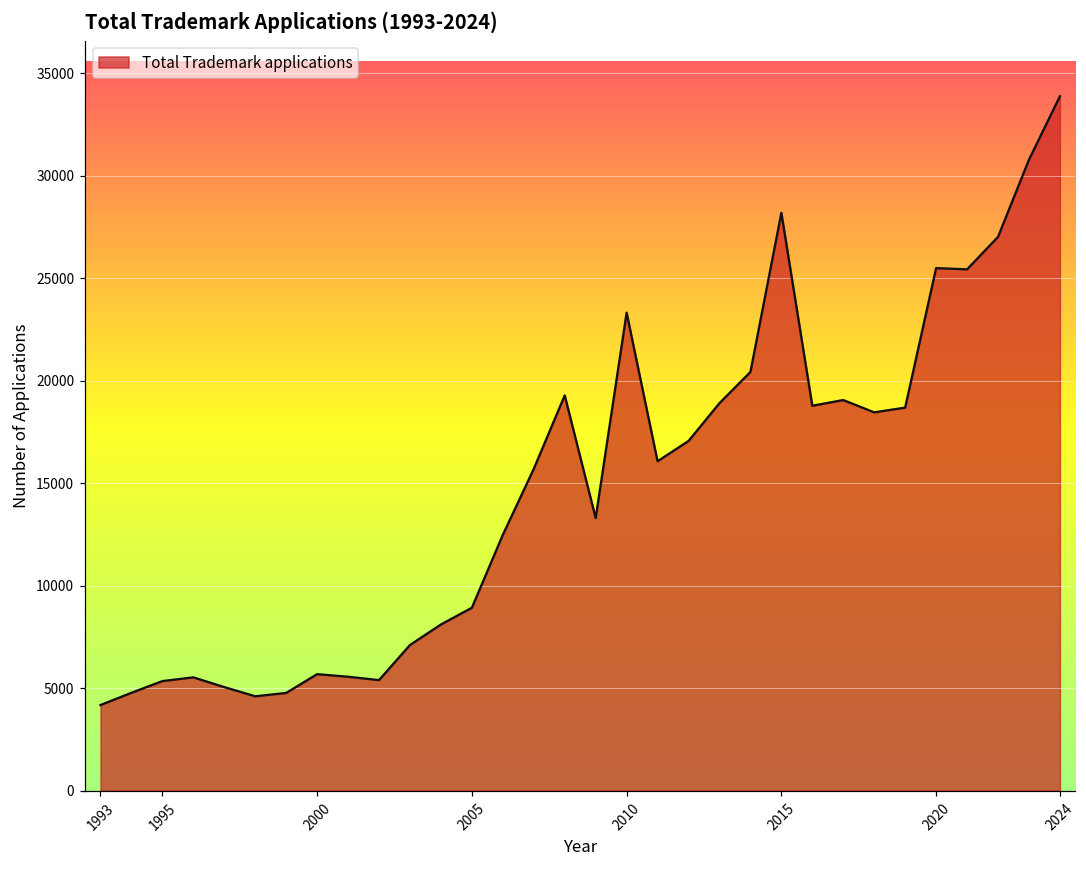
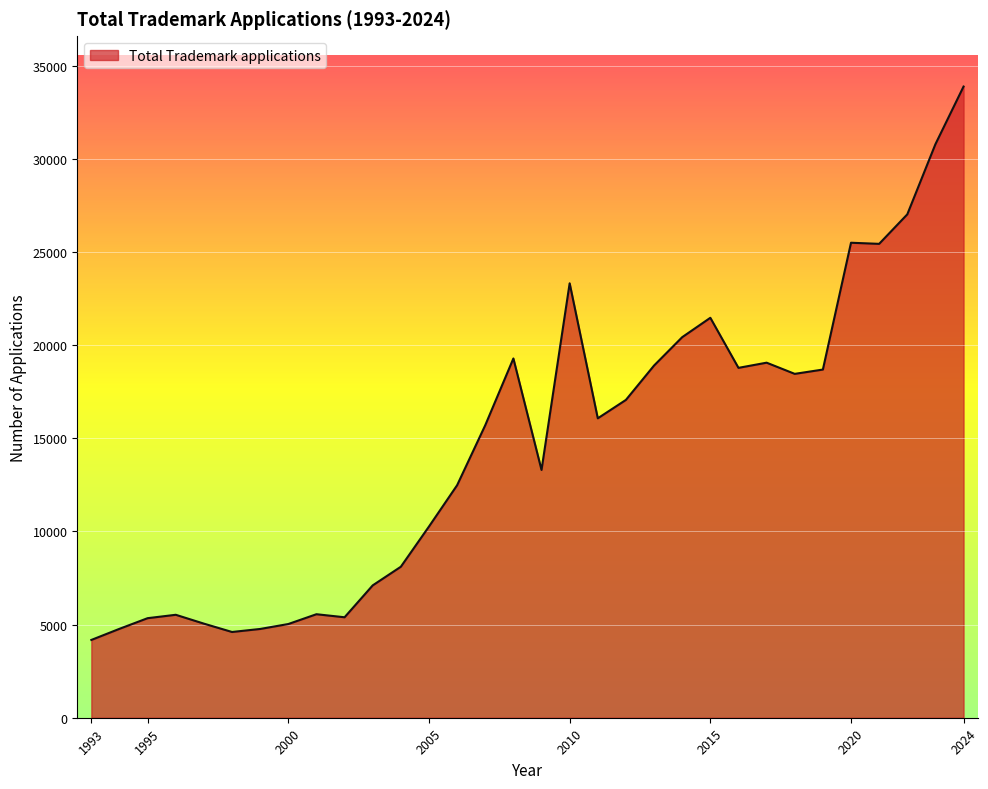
  {
    "1993": 4200,
    "1995": 5300,
-   "2000": 5700,
-   "2005": 8900,
+   "2000": 5000,
+   "2005": 10300,
    "2010": 23300,
-   "2015": 28200,
+   "2015": 21500,
    "2020": 25500,
    "2024": 33900
  }
